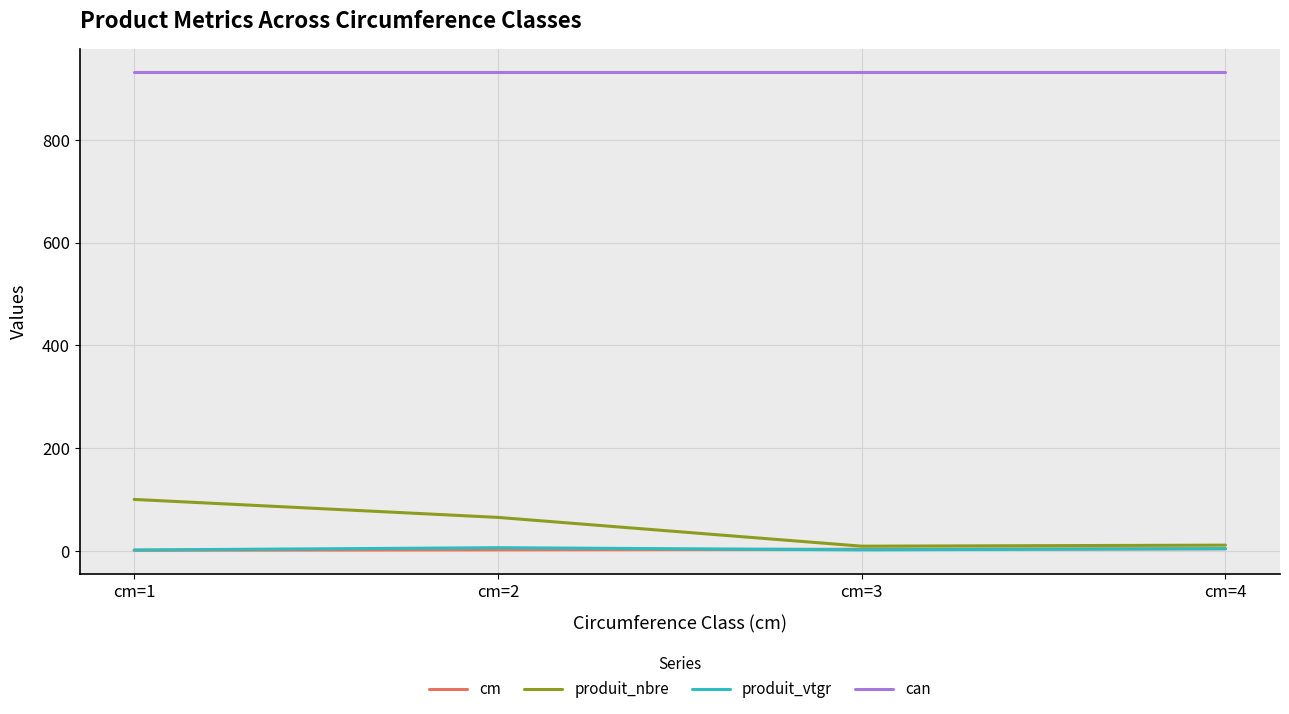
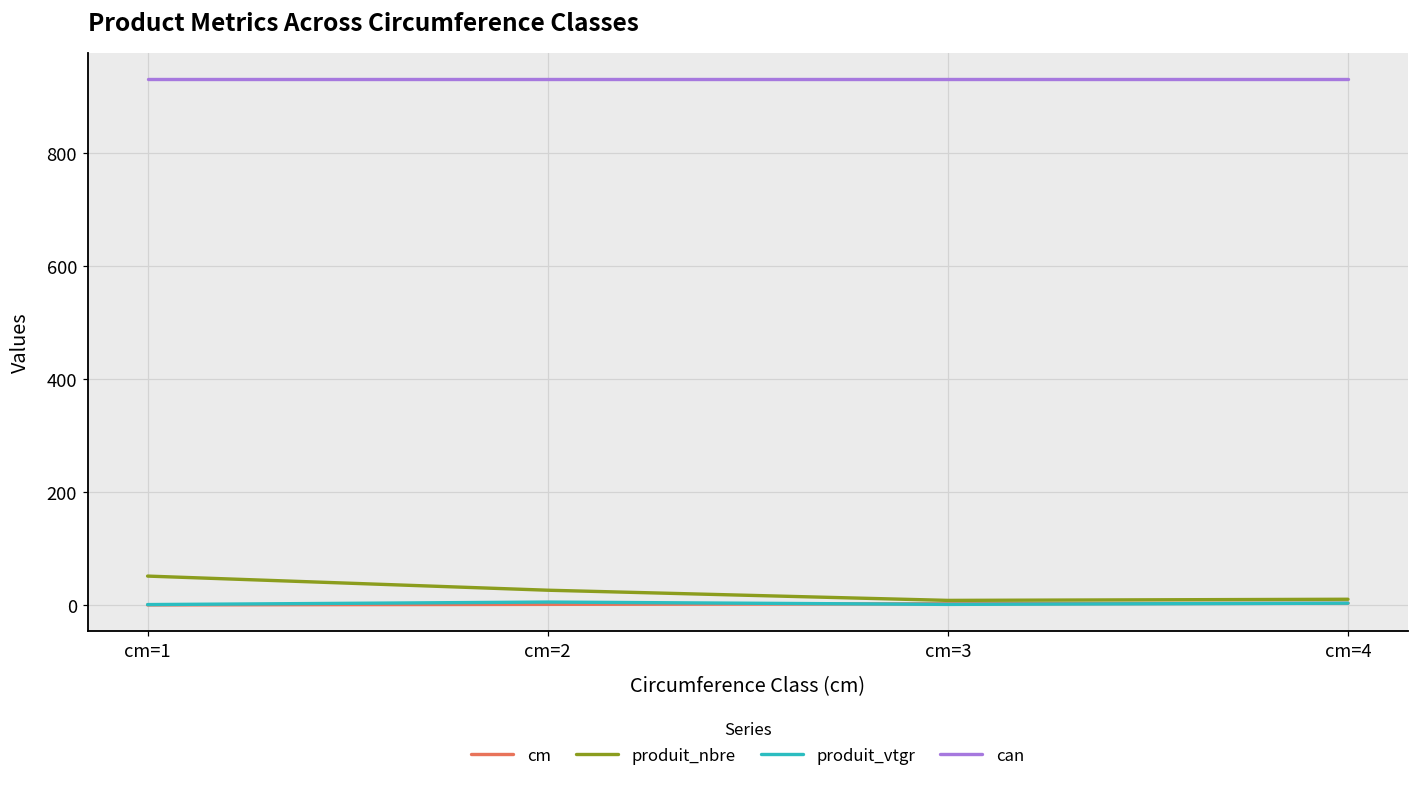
  {
    "produit_nbre": {
-     "cm=1": 100,
-     "cm=2": 70,
+     "cm=1": 50,
+     "cm=2": 30,
      "cm=3": 10,
      "cm=4": 10
    },
    "can": {
      "cm=1": 930,
      "cm=2": 930,
      "cm=3": 930,
      "cm=4": 930
    }
  }
